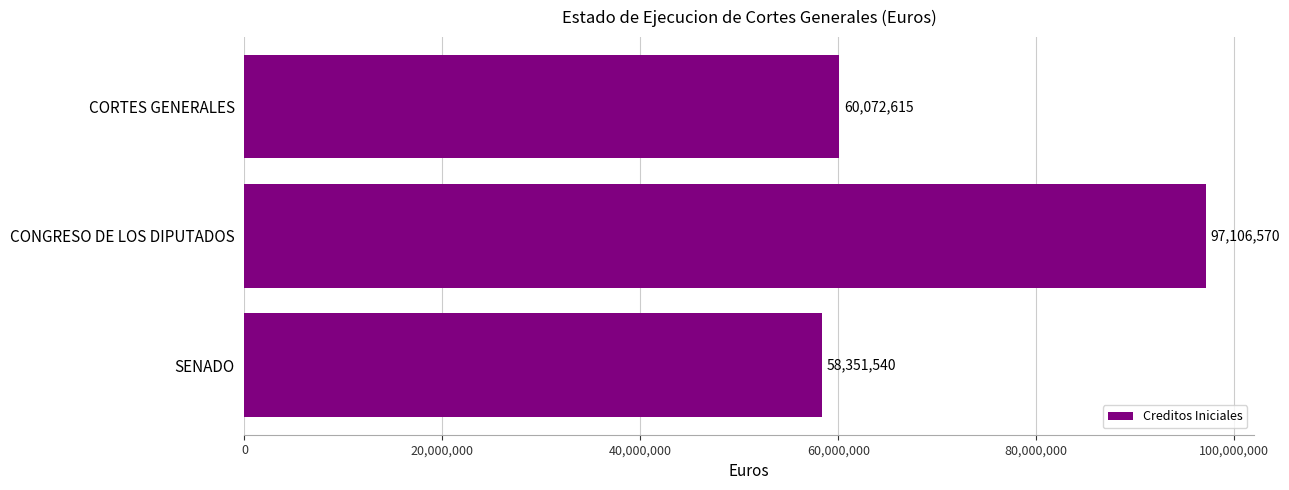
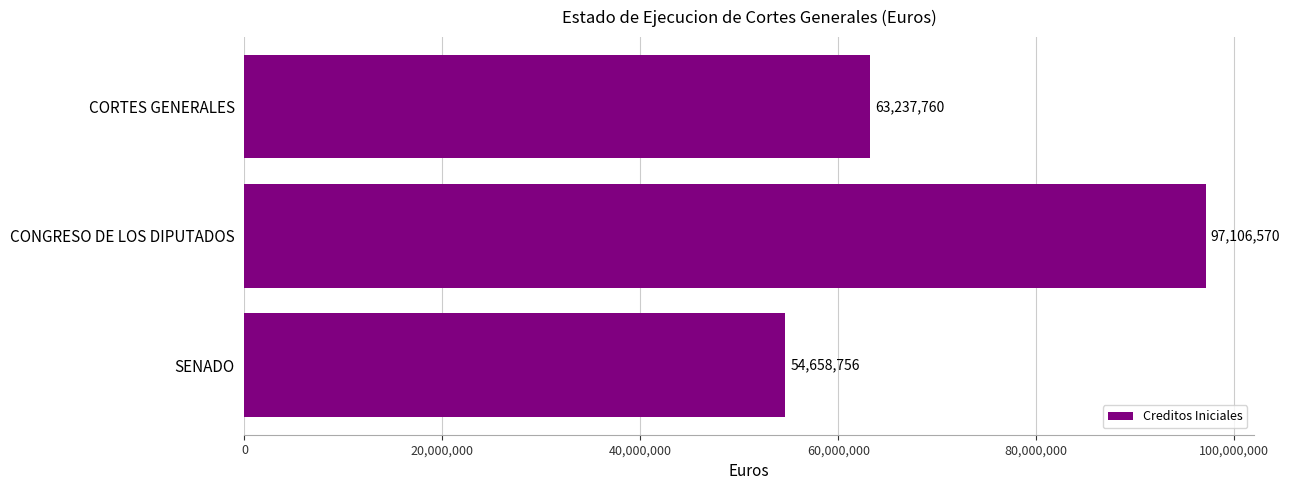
  {
-   "CORTES GENERALES": "60,072,615",
+   "CORTES GENERALES": "63,237,760",
    "CONGRESO DE LOS DIPUTADOS": "97,106,570",
-   "SENADO": "58,351,540"
+   "SENADO": "54,658,756"
  }
